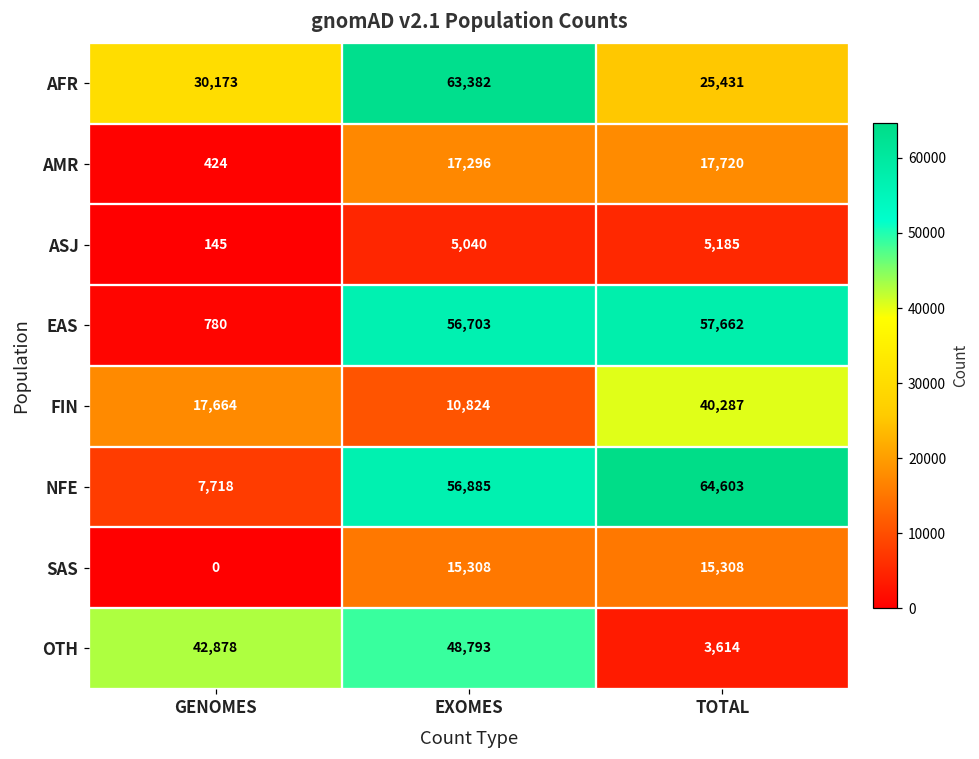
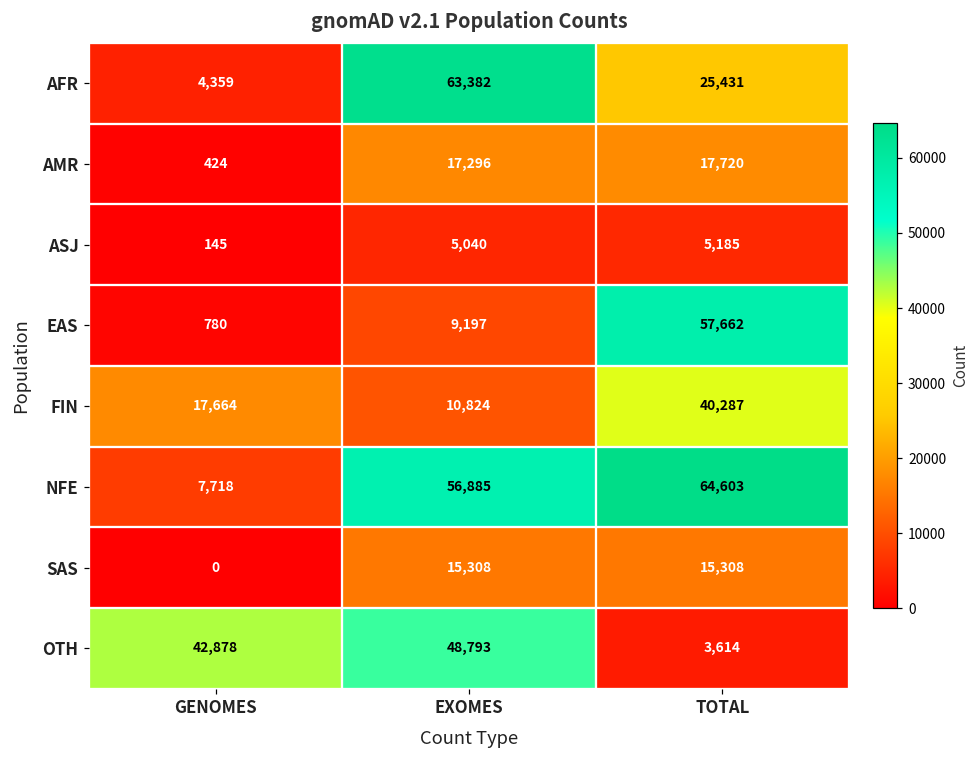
  {
    "AFR": {
-     "GENOMES": "30,173",
+     "GENOMES": "4,359",
      "EXOMES": "63,382",
      "TOTAL": "25,431"
    },
    "AMR": {
      "GENOMES": "424",
      "EXOMES": "17,296",
      "TOTAL": "17,720"
    },
    "ASJ": {
      "GENOMES": "145",
      "EXOMES": "5,040",
      "TOTAL": "5,185"
    },
    "EAS": {
      "GENOMES": "780",
-     "EXOMES": "56,703",
+     "EXOMES": "9,197",
      "TOTAL": "57,662"
    },
    "FIN": {
      "GENOMES": "17,664",
      "EXOMES": "10,824",
      "TOTAL": "40,287"
    },
    "NFE": {
      "GENOMES": "7,718",
      "EXOMES": "56,885",
      "TOTAL": "64,603"
    },
    "SAS": {
      "GENOMES": "0",
      "EXOMES": "15,308",
      "TOTAL": "15,308"
    },
    "OTH": {
      "GENOMES": "42,878",
      "EXOMES": "48,793",
      "TOTAL": "3,614"
    }
  }
